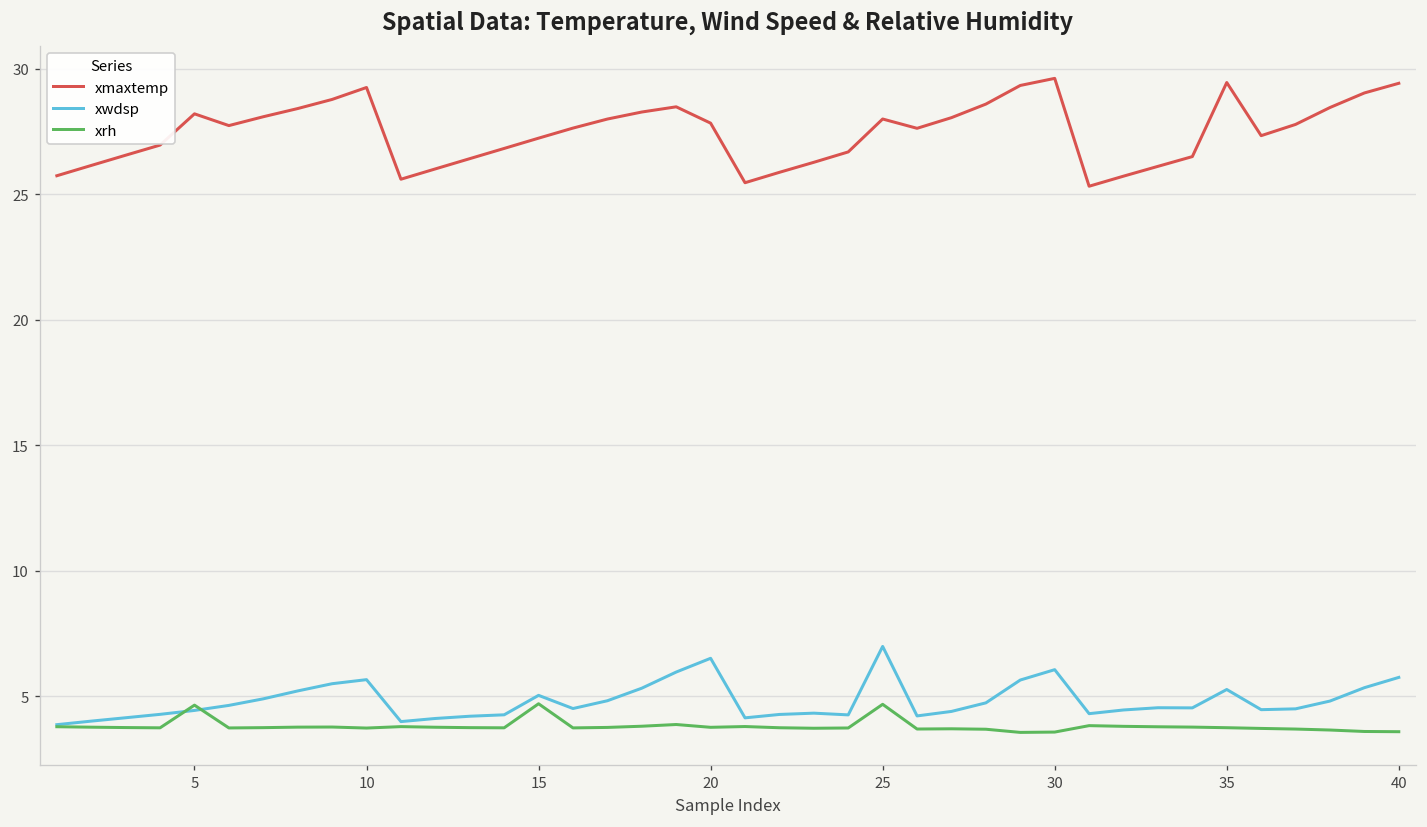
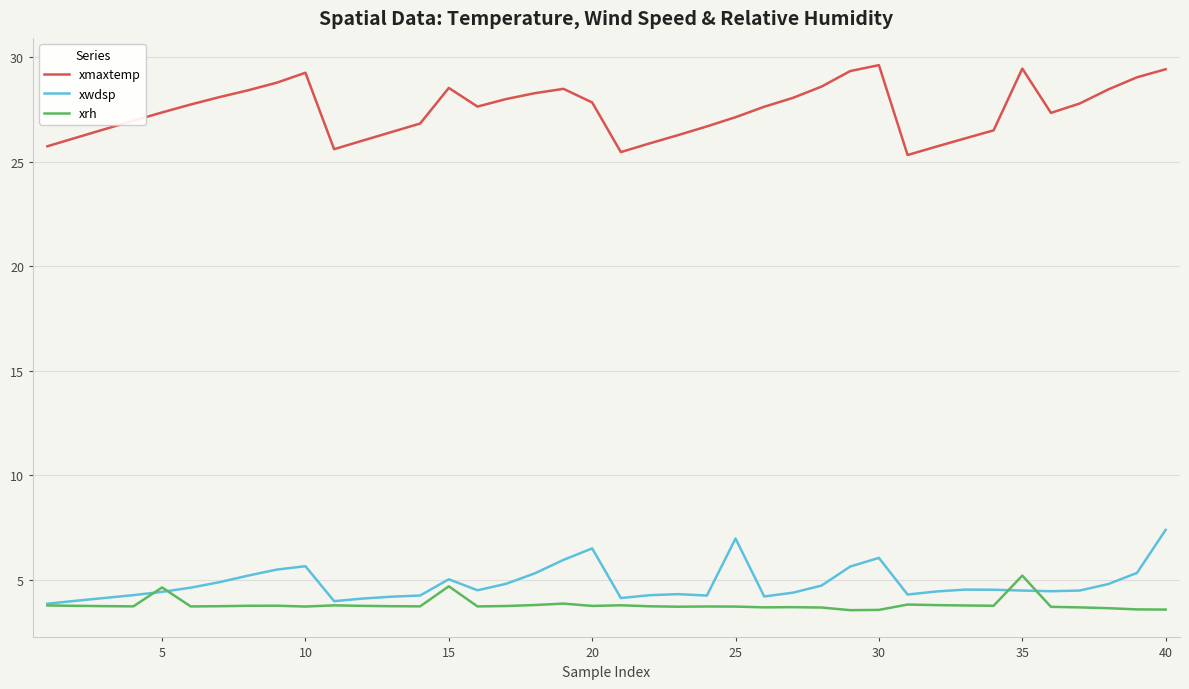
  {
    "xmaxtemp": {
-     "5": 28.2,
+     "5": 27.4,
      "10": 29.3,
-     "15": 27.2,
+     "15": 28.5,
      "20": 27.8,
-     "25": 28.0,
+     "25": 27.1,
      "30": 29.6,
      "35": 29.5,
      "40": 29.4
    },
    "xwdsp": {
      "5": 4.4,
      "10": 5.7,
      "15": 5.0,
      "20": 6.5,
      "25": 7.0,
      "30": 6.1,
-     "35": 5.3,
-     "40": 5.8
+     "35": 4.5,
+     "40": 7.4
    },
    "xrh": {
      "5": 4.6,
      "10": 3.7,
      "15": 4.7,
      "20": 3.8,
-     "25": 4.7,
+     "25": 3.7,
      "30": 3.6,
-     "35": 3.7,
+     "35": 5.2,
      "40": 3.6
    }
  }
